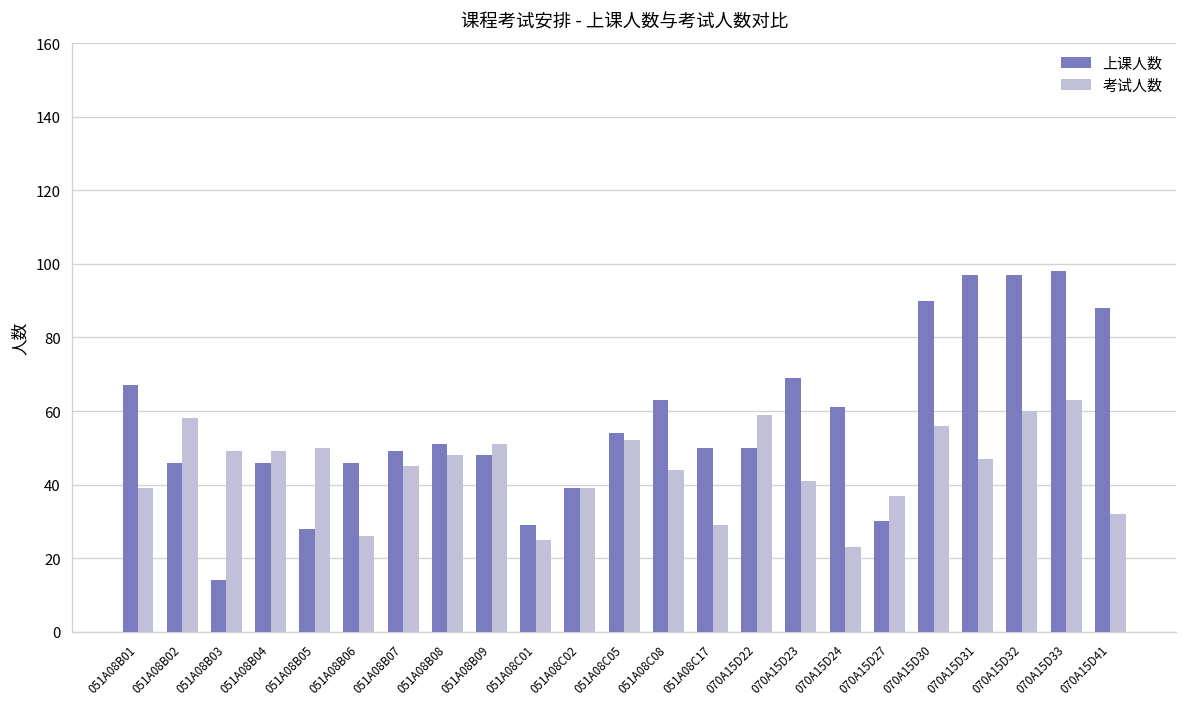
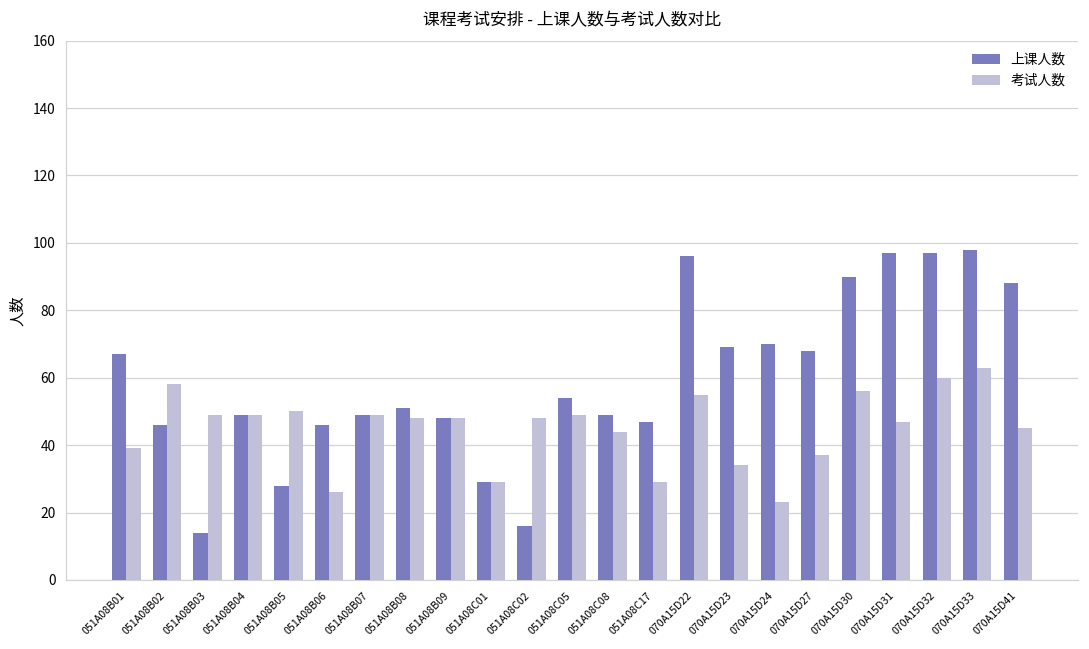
  {
    "上课人数": {
      "051A08B01": 67,
      "051A08B02": 46,
      "051A08B03": 14,
-     "051A08B04": 46,
+     "051A08B04": 49,
      "051A08B05": 28,
      "051A08B06": 46,
      "051A08B07": 49,
      "051A08B08": 51,
      "051A08B09": 48,
      "051A08C01": 29,
-     "051A08C02": 39,
+     "051A08C02": 16,
      "051A08C05": 54,
-     "051A08C08": 63,
-     "051A08C17": 50,
-     "070A15D22": 50,
+     "051A08C08": 49,
+     "051A08C17": 47,
+     "070A15D22": 96,
      "070A15D23": 69,
-     "070A15D24": 61,
-     "070A15D27": 30,
+     "070A15D24": 70,
+     "070A15D27": 68,
      "070A15D30": 90,
      "070A15D31": 97,
      "070A15D32": 97,
      "070A15D33": 98,
      "070A15D41": 88
    },
    "考试人数": {
      "051A08B01": 39,
      "051A08B02": 58,
      "051A08B03": 49,
      "051A08B04": 49,
      "051A08B05": 50,
      "051A08B06": 26,
-     "051A08B07": 45,
+     "051A08B07": 49,
      "051A08B08": 48,
-     "051A08B09": 51,
-     "051A08C01": 25,
-     "051A08C02": 39,
-     "051A08C05": 52,
+     "051A08B09": 48,
+     "051A08C01": 29,
+     "051A08C02": 48,
+     "051A08C05": 49,
      "051A08C08": 44,
      "051A08C17": 29,
-     "070A15D22": 59,
-     "070A15D23": 41,
+     "070A15D22": 55,
+     "070A15D23": 34,
      "070A15D24": 23,
      "070A15D27": 37,
      "070A15D30": 56,
      "070A15D31": 47,
      "070A15D32": 60,
      "070A15D33": 63,
-     "070A15D41": 32
+     "070A15D41": 45
    }
  }
